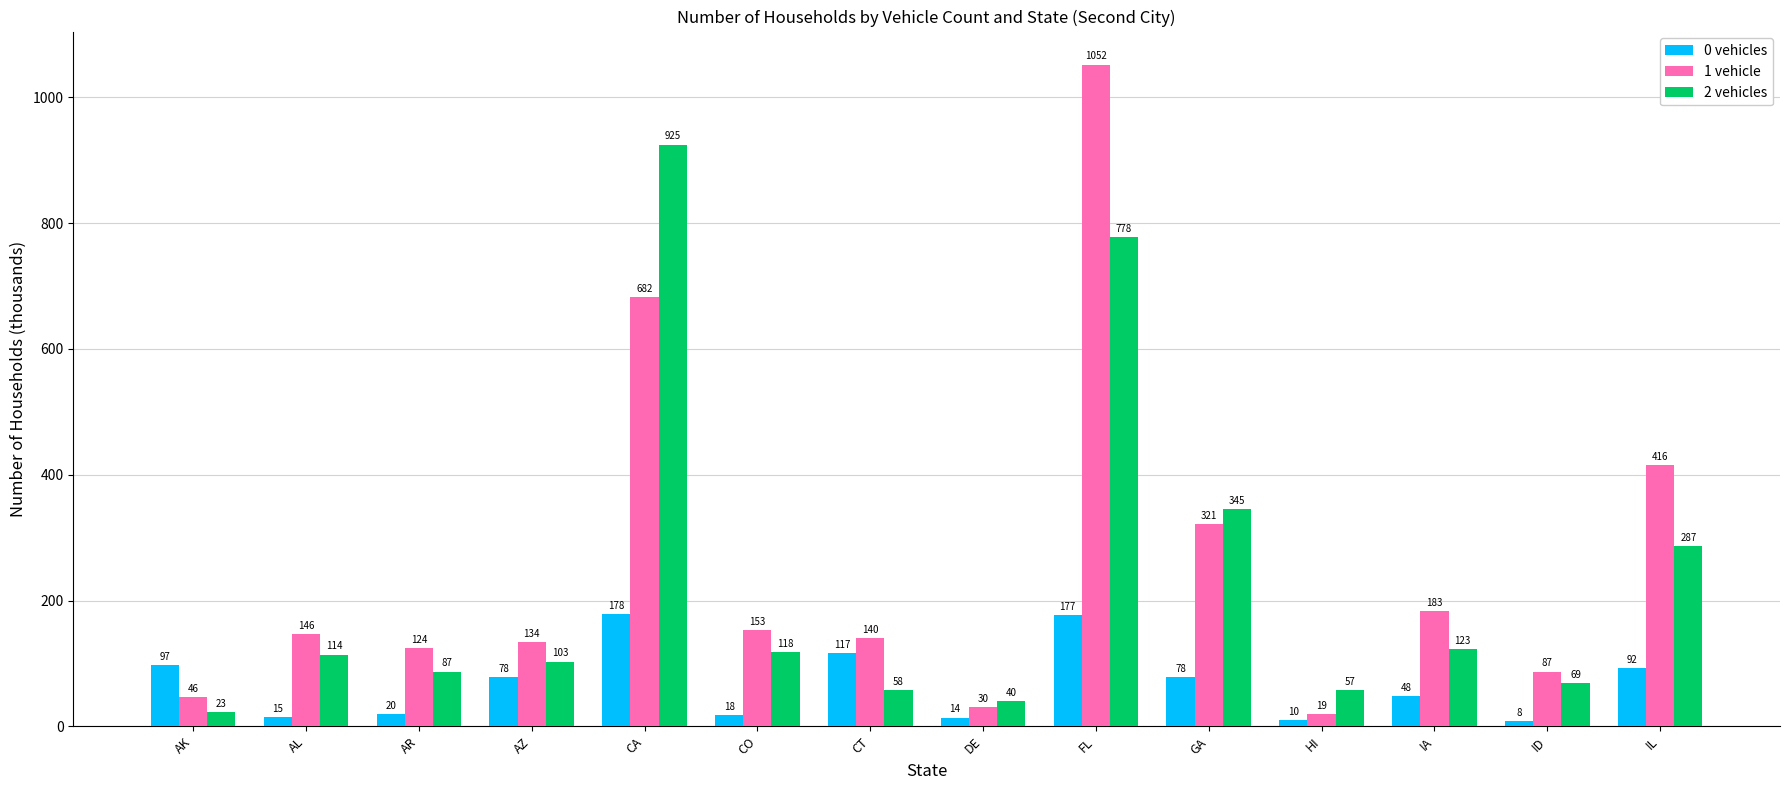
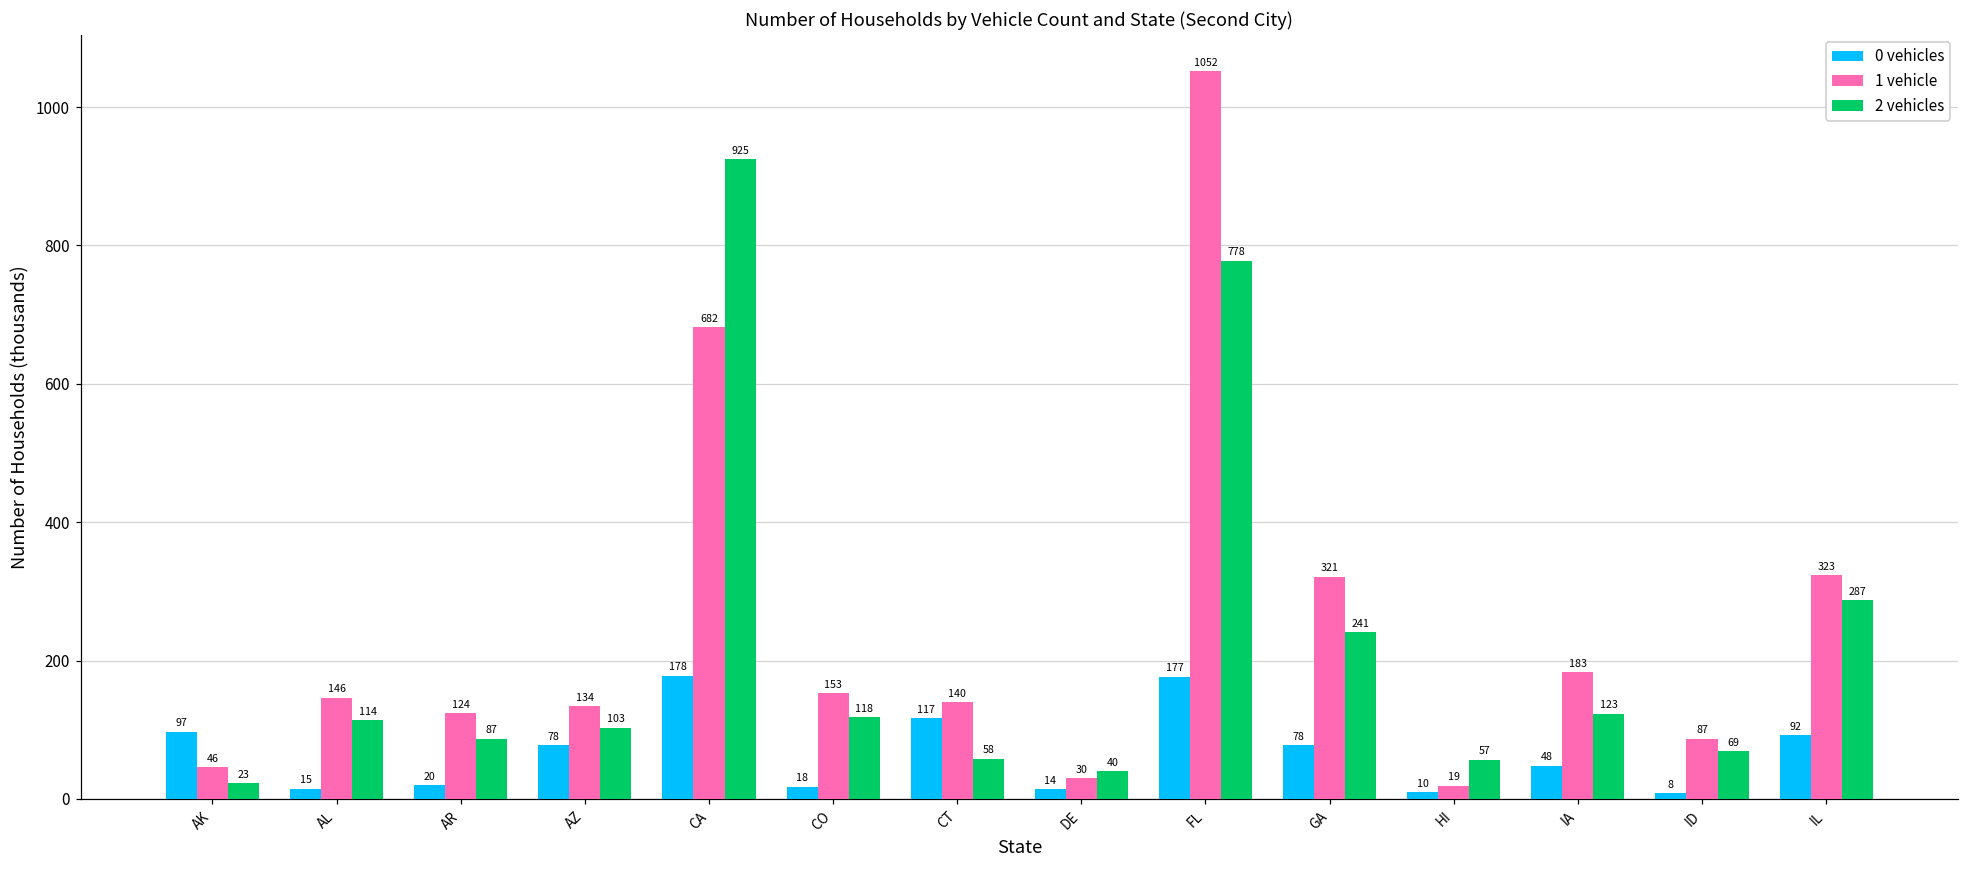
  {
    "0 vehicles": {
      "AK": 97,
      "AL": 15,
      "AR": 20,
      "AZ": 78,
      "CA": 178,
      "CO": 18,
      "CT": 117,
      "DE": 14,
      "FL": 177,
      "GA": 78,
      "HI": 10,
      "IA": 48,
      "ID": 8,
      "IL": 92
    },
    "1 vehicle": {
      "AK": 46,
      "AL": 146,
      "AR": 124,
      "AZ": 134,
      "CA": 682,
      "CO": 153,
      "CT": 140,
      "DE": 30,
      "FL": 1052,
      "GA": 321,
      "HI": 19,
      "IA": 183,
      "ID": 87,
-     "IL": 416
+     "IL": 323
    },
    "2 vehicles": {
      "AK": 23,
      "AL": 114,
      "AR": 87,
      "AZ": 103,
      "CA": 925,
      "CO": 118,
      "CT": 58,
      "DE": 40,
      "FL": 778,
-     "GA": 345,
+     "GA": 241,
      "HI": 57,
      "IA": 123,
      "ID": 69,
      "IL": 287
    }
  }
